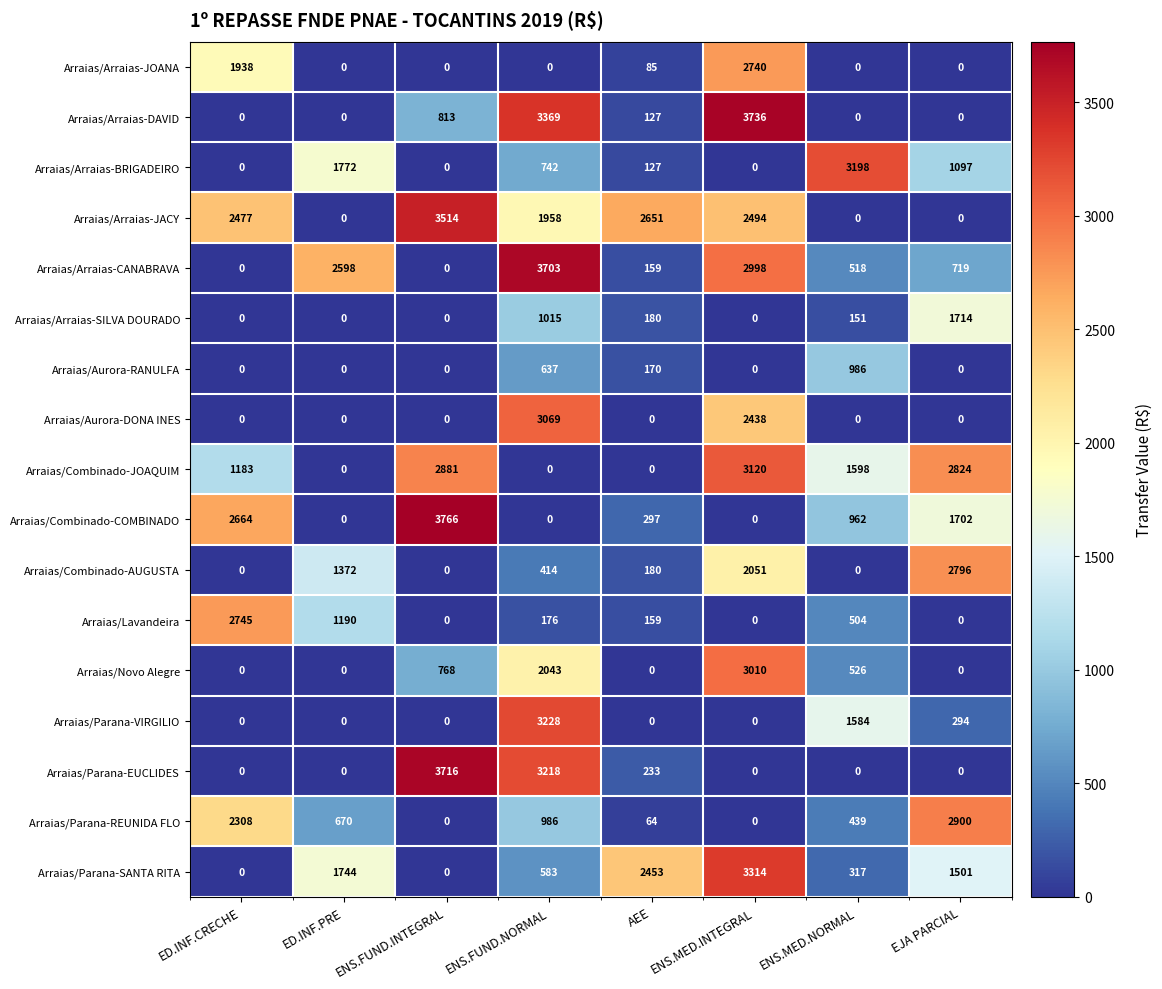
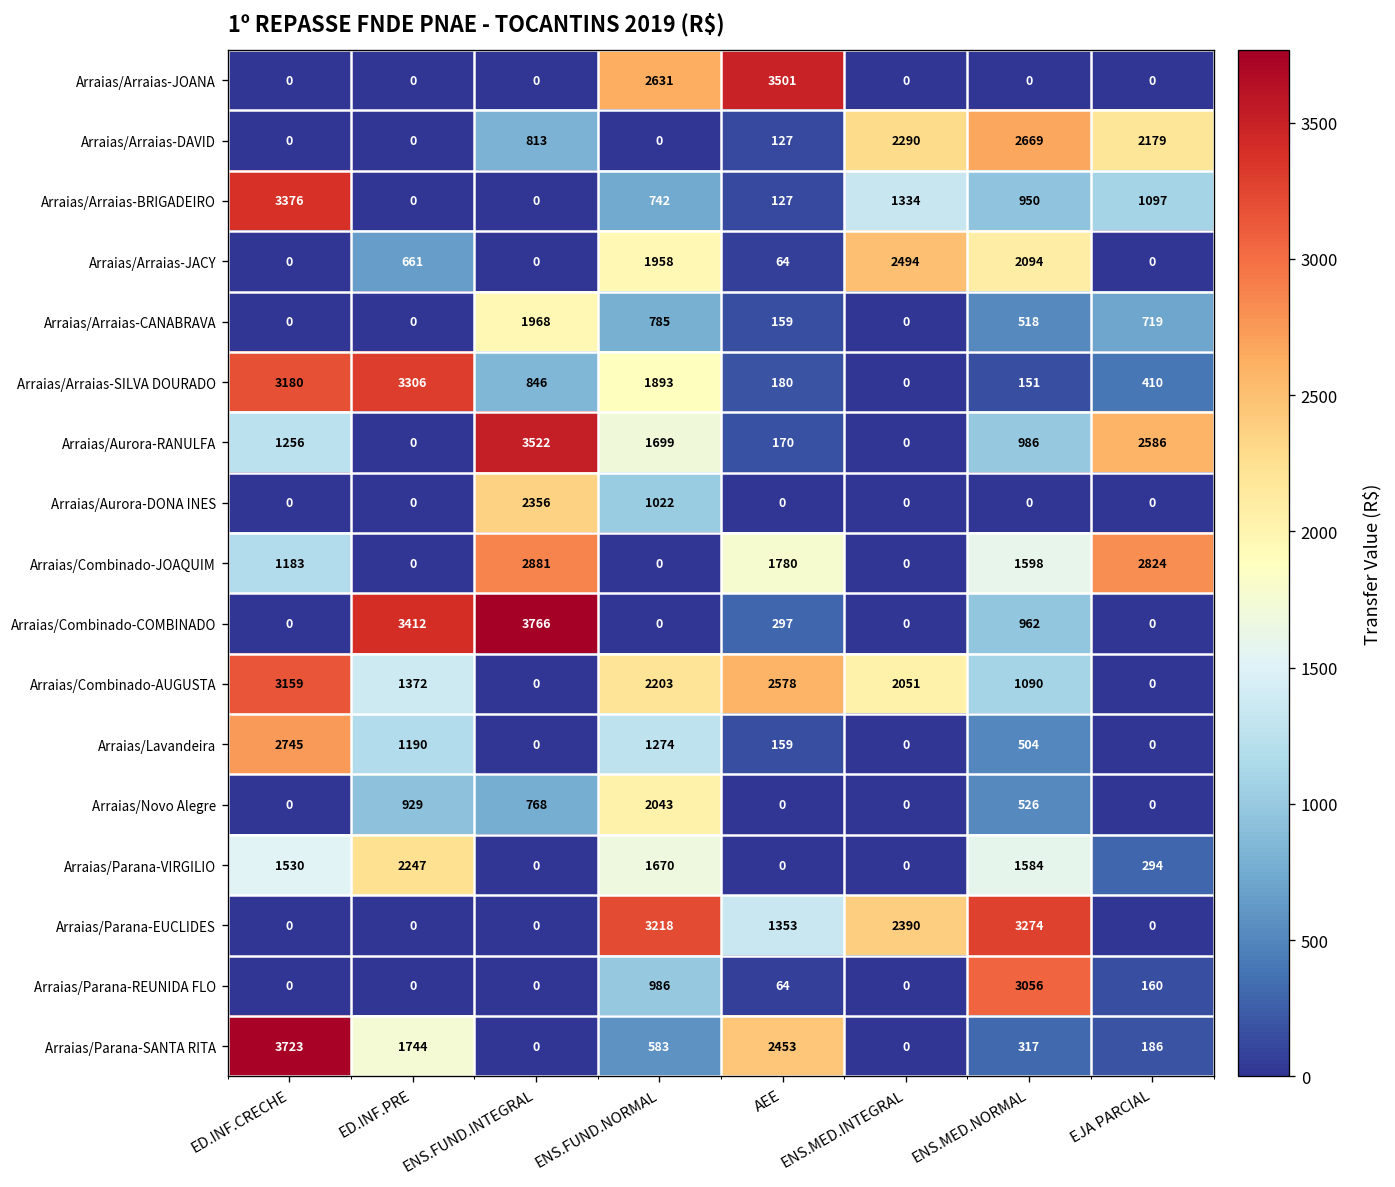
  {
    "Arraias/Arraias-JOANA": {
-     "ED.INF.CRECHE": 1938,
+     "ED.INF.CRECHE": 0,
      "ED.INF.PRE": 0,
      "ENS.FUND.INTEGRAL": 0,
-     "ENS.FUND.NORMAL": 0,
-     "AEE": 85,
-     "ENS.MED.INTEGRAL": 2740,
+     "ENS.FUND.NORMAL": 2631,
+     "AEE": 3501,
+     "ENS.MED.INTEGRAL": 0,
      "ENS.MED.NORMAL": 0,
      "EJA PARCIAL": 0
    },
    "Arraias/Arraias-DAVID": {
      "ED.INF.CRECHE": 0,
      "ED.INF.PRE": 0,
      "ENS.FUND.INTEGRAL": 813,
-     "ENS.FUND.NORMAL": 3369,
+     "ENS.FUND.NORMAL": 0,
      "AEE": 127,
-     "ENS.MED.INTEGRAL": 3736,
-     "ENS.MED.NORMAL": 0,
-     "EJA PARCIAL": 0
+     "ENS.MED.INTEGRAL": 2290,
+     "ENS.MED.NORMAL": 2669,
+     "EJA PARCIAL": 2179
    },
    "Arraias/Arraias-BRIGADEIRO": {
-     "ED.INF.CRECHE": 0,
-     "ED.INF.PRE": 1772,
+     "ED.INF.CRECHE": 3376,
+     "ED.INF.PRE": 0,
      "ENS.FUND.INTEGRAL": 0,
      "ENS.FUND.NORMAL": 742,
      "AEE": 127,
-     "ENS.MED.INTEGRAL": 0,
-     "ENS.MED.NORMAL": 3198,
+     "ENS.MED.INTEGRAL": 1334,
+     "ENS.MED.NORMAL": 950,
      "EJA PARCIAL": 1097
    },
    "Arraias/Arraias-JACY": {
-     "ED.INF.CRECHE": 2477,
-     "ED.INF.PRE": 0,
-     "ENS.FUND.INTEGRAL": 3514,
+     "ED.INF.CRECHE": 0,
+     "ED.INF.PRE": 661,
+     "ENS.FUND.INTEGRAL": 0,
      "ENS.FUND.NORMAL": 1958,
-     "AEE": 2651,
+     "AEE": 64,
      "ENS.MED.INTEGRAL": 2494,
-     "ENS.MED.NORMAL": 0,
+     "ENS.MED.NORMAL": 2094,
      "EJA PARCIAL": 0
    },
    "Arraias/Arraias-CANABRAVA": {
      "ED.INF.CRECHE": 0,
-     "ED.INF.PRE": 2598,
-     "ENS.FUND.INTEGRAL": 0,
-     "ENS.FUND.NORMAL": 3703,
+     "ED.INF.PRE": 0,
+     "ENS.FUND.INTEGRAL": 1968,
+     "ENS.FUND.NORMAL": 785,
      "AEE": 159,
-     "ENS.MED.INTEGRAL": 2998,
+     "ENS.MED.INTEGRAL": 0,
      "ENS.MED.NORMAL": 518,
      "EJA PARCIAL": 719
    },
    "Arraias/Arraias-SILVA DOURADO": {
-     "ED.INF.CRECHE": 0,
-     "ED.INF.PRE": 0,
-     "ENS.FUND.INTEGRAL": 0,
-     "ENS.FUND.NORMAL": 1015,
+     "ED.INF.CRECHE": 3180,
+     "ED.INF.PRE": 3306,
+     "ENS.FUND.INTEGRAL": 846,
+     "ENS.FUND.NORMAL": 1893,
      "AEE": 180,
      "ENS.MED.INTEGRAL": 0,
      "ENS.MED.NORMAL": 151,
-     "EJA PARCIAL": 1714
+     "EJA PARCIAL": 410
    },
    "Arraias/Aurora-RANULFA": {
-     "ED.INF.CRECHE": 0,
+     "ED.INF.CRECHE": 1256,
      "ED.INF.PRE": 0,
-     "ENS.FUND.INTEGRAL": 0,
-     "ENS.FUND.NORMAL": 637,
+     "ENS.FUND.INTEGRAL": 3522,
+     "ENS.FUND.NORMAL": 1699,
      "AEE": 170,
      "ENS.MED.INTEGRAL": 0,
      "ENS.MED.NORMAL": 986,
-     "EJA PARCIAL": 0
+     "EJA PARCIAL": 2586
    },
    "Arraias/Aurora-DONA INES": {
      "ED.INF.CRECHE": 0,
      "ED.INF.PRE": 0,
-     "ENS.FUND.INTEGRAL": 0,
-     "ENS.FUND.NORMAL": 3069,
+     "ENS.FUND.INTEGRAL": 2356,
+     "ENS.FUND.NORMAL": 1022,
      "AEE": 0,
-     "ENS.MED.INTEGRAL": 2438,
+     "ENS.MED.INTEGRAL": 0,
      "ENS.MED.NORMAL": 0,
      "EJA PARCIAL": 0
    },
    "Arraias/Combinado-JOAQUIM": {
      "ED.INF.CRECHE": 1183,
      "ED.INF.PRE": 0,
      "ENS.FUND.INTEGRAL": 2881,
      "ENS.FUND.NORMAL": 0,
-     "AEE": 0,
-     "ENS.MED.INTEGRAL": 3120,
+     "AEE": 1780,
+     "ENS.MED.INTEGRAL": 0,
      "ENS.MED.NORMAL": 1598,
      "EJA PARCIAL": 2824
    },
    "Arraias/Combinado-COMBINADO": {
-     "ED.INF.CRECHE": 2664,
-     "ED.INF.PRE": 0,
+     "ED.INF.CRECHE": 0,
+     "ED.INF.PRE": 3412,
      "ENS.FUND.INTEGRAL": 3766,
      "ENS.FUND.NORMAL": 0,
      "AEE": 297,
      "ENS.MED.INTEGRAL": 0,
      "ENS.MED.NORMAL": 962,
-     "EJA PARCIAL": 1702
+     "EJA PARCIAL": 0
    },
    "Arraias/Combinado-AUGUSTA": {
-     "ED.INF.CRECHE": 0,
+     "ED.INF.CRECHE": 3159,
      "ED.INF.PRE": 1372,
      "ENS.FUND.INTEGRAL": 0,
-     "ENS.FUND.NORMAL": 414,
-     "AEE": 180,
+     "ENS.FUND.NORMAL": 2203,
+     "AEE": 2578,
      "ENS.MED.INTEGRAL": 2051,
-     "ENS.MED.NORMAL": 0,
-     "EJA PARCIAL": 2796
+     "ENS.MED.NORMAL": 1090,
+     "EJA PARCIAL": 0
    },
    "Arraias/Lavandeira": {
      "ED.INF.CRECHE": 2745,
      "ED.INF.PRE": 1190,
      "ENS.FUND.INTEGRAL": 0,
-     "ENS.FUND.NORMAL": 176,
+     "ENS.FUND.NORMAL": 1274,
      "AEE": 159,
      "ENS.MED.INTEGRAL": 0,
      "ENS.MED.NORMAL": 504,
      "EJA PARCIAL": 0
    },
    "Arraias/Novo Alegre": {
      "ED.INF.CRECHE": 0,
-     "ED.INF.PRE": 0,
+     "ED.INF.PRE": 929,
      "ENS.FUND.INTEGRAL": 768,
      "ENS.FUND.NORMAL": 2043,
      "AEE": 0,
-     "ENS.MED.INTEGRAL": 3010,
+     "ENS.MED.INTEGRAL": 0,
      "ENS.MED.NORMAL": 526,
      "EJA PARCIAL": 0
    },
    "Arraias/Parana-VIRGILIO": {
-     "ED.INF.CRECHE": 0,
-     "ED.INF.PRE": 0,
+     "ED.INF.CRECHE": 1530,
+     "ED.INF.PRE": 2247,
      "ENS.FUND.INTEGRAL": 0,
-     "ENS.FUND.NORMAL": 3228,
+     "ENS.FUND.NORMAL": 1670,
      "AEE": 0,
      "ENS.MED.INTEGRAL": 0,
      "ENS.MED.NORMAL": 1584,
      "EJA PARCIAL": 294
    },
    "Arraias/Parana-EUCLIDES": {
      "ED.INF.CRECHE": 0,
      "ED.INF.PRE": 0,
-     "ENS.FUND.INTEGRAL": 3716,
+     "ENS.FUND.INTEGRAL": 0,
      "ENS.FUND.NORMAL": 3218,
-     "AEE": 233,
-     "ENS.MED.INTEGRAL": 0,
-     "ENS.MED.NORMAL": 0,
+     "AEE": 1353,
+     "ENS.MED.INTEGRAL": 2390,
+     "ENS.MED.NORMAL": 3274,
      "EJA PARCIAL": 0
    },
    "Arraias/Parana-REUNIDA FLO": {
-     "ED.INF.CRECHE": 2308,
-     "ED.INF.PRE": 670,
+     "ED.INF.CRECHE": 0,
+     "ED.INF.PRE": 0,
      "ENS.FUND.INTEGRAL": 0,
      "ENS.FUND.NORMAL": 986,
      "AEE": 64,
      "ENS.MED.INTEGRAL": 0,
-     "ENS.MED.NORMAL": 439,
-     "EJA PARCIAL": 2900
+     "ENS.MED.NORMAL": 3056,
+     "EJA PARCIAL": 160
    },
    "Arraias/Parana-SANTA RITA": {
-     "ED.INF.CRECHE": 0,
+     "ED.INF.CRECHE": 3723,
      "ED.INF.PRE": 1744,
      "ENS.FUND.INTEGRAL": 0,
      "ENS.FUND.NORMAL": 583,
      "AEE": 2453,
-     "ENS.MED.INTEGRAL": 3314,
+     "ENS.MED.INTEGRAL": 0,
      "ENS.MED.NORMAL": 317,
-     "EJA PARCIAL": 1501
+     "EJA PARCIAL": 186
    }
  }
